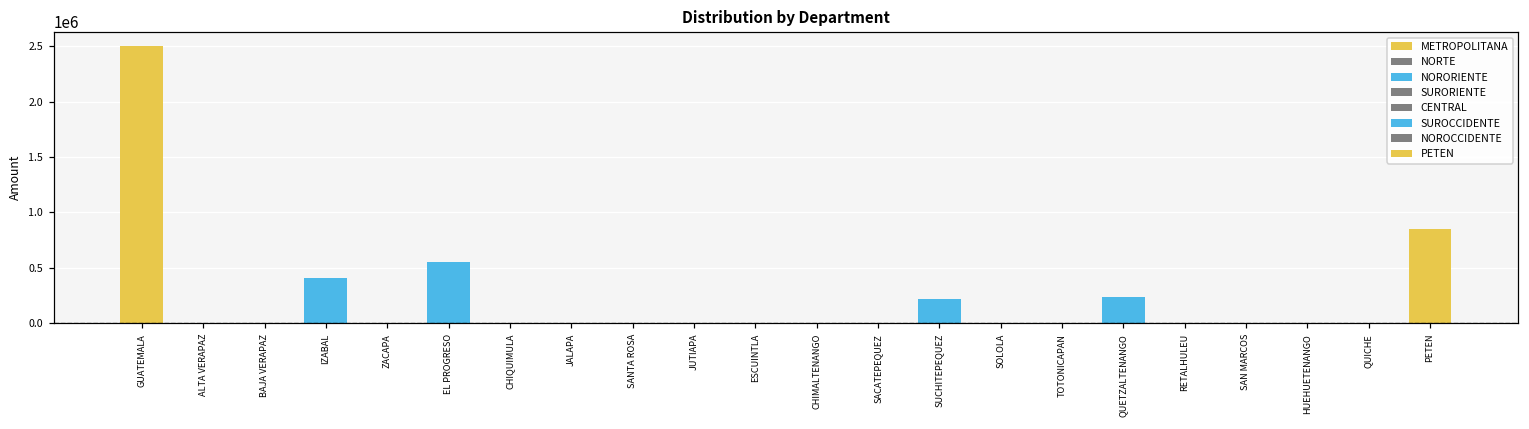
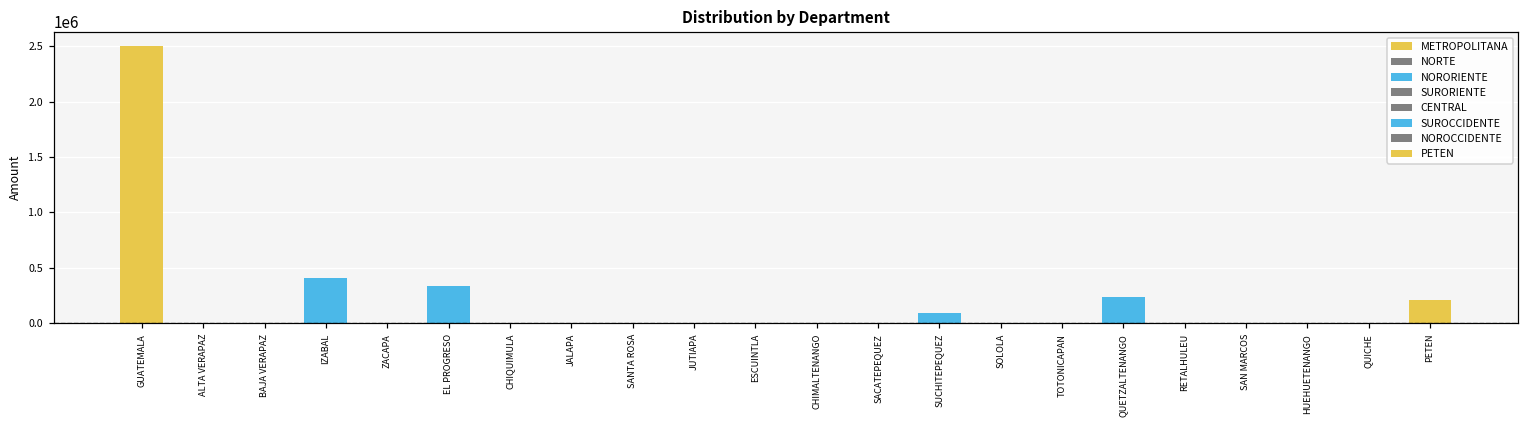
  {
    "GUATEMALA": 2500000,
    "ALTA VERAPAZ": 0,
    "BAJA VERAPAZ": 0,
    "IZABAL": 410000,
    "ZACAPA": 0,
-   "EL PROGRESO": 550000,
+   "EL PROGRESO": 330000,
    "CHIQUIMULA": 0,
    "JALAPA": 0,
    "SANTA ROSA": 0,
    "JUTIAPA": 0,
    "ESCUINTLA": 0,
    "CHIMALTENANGO": 0,
    "SACATEPEQUEZ": 0,
-   "SUCHITEPEQUEZ": 210000,
+   "SUCHITEPEQUEZ": 100000,
    "SOLOLA": 0,
    "TOTONICAPAN": 0,
    "QUETZALTENANGO": 240000,
    "RETALHULEU": 0,
    "SAN MARCOS": 0,
    "HUEHUETENANGO": 0,
    "QUICHE": 0,
-   "PETEN": 850000
+   "PETEN": 210000
  }
